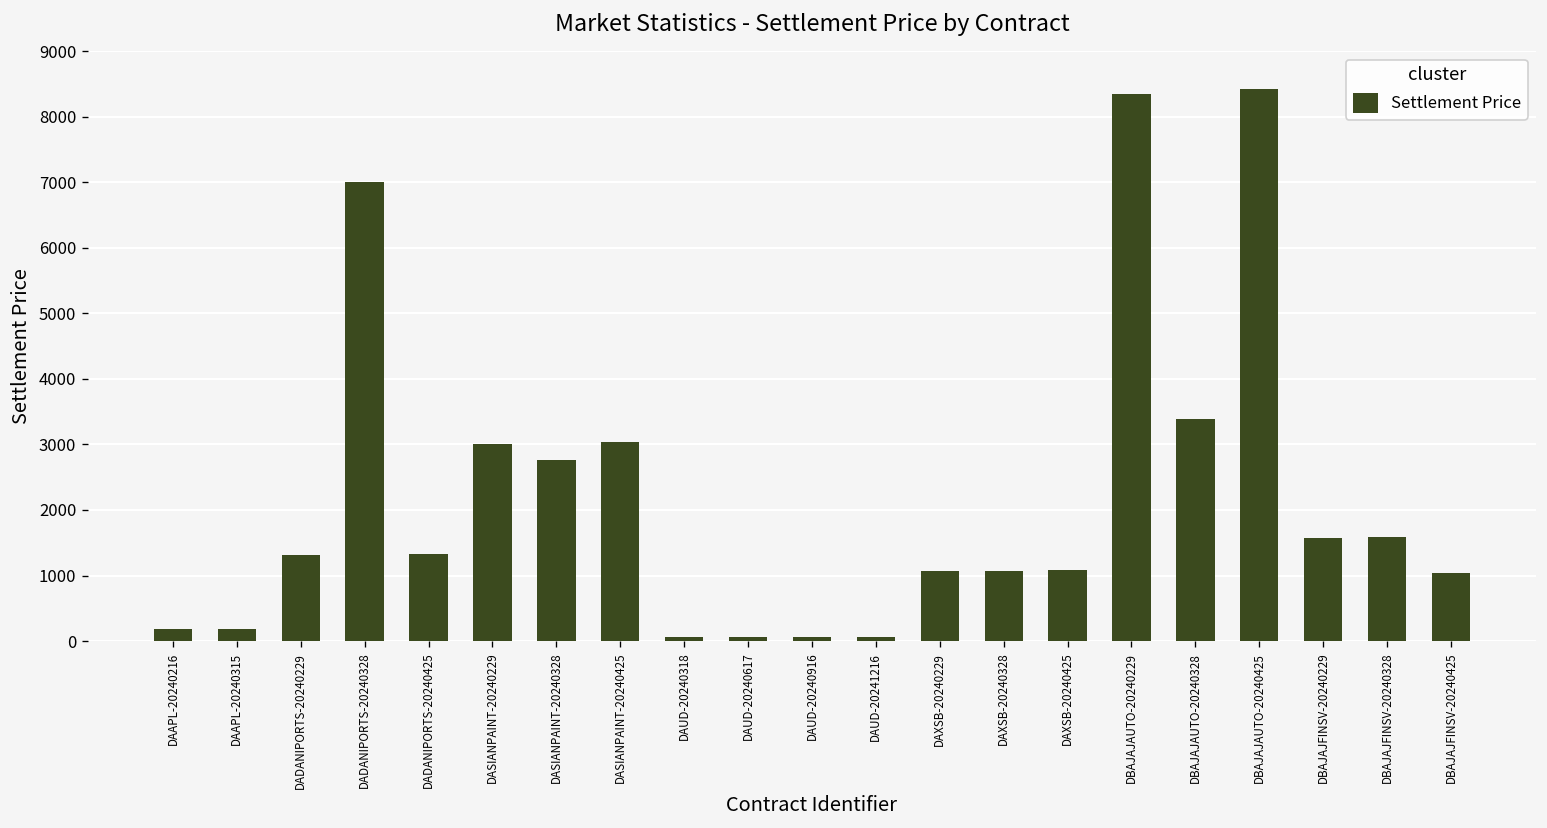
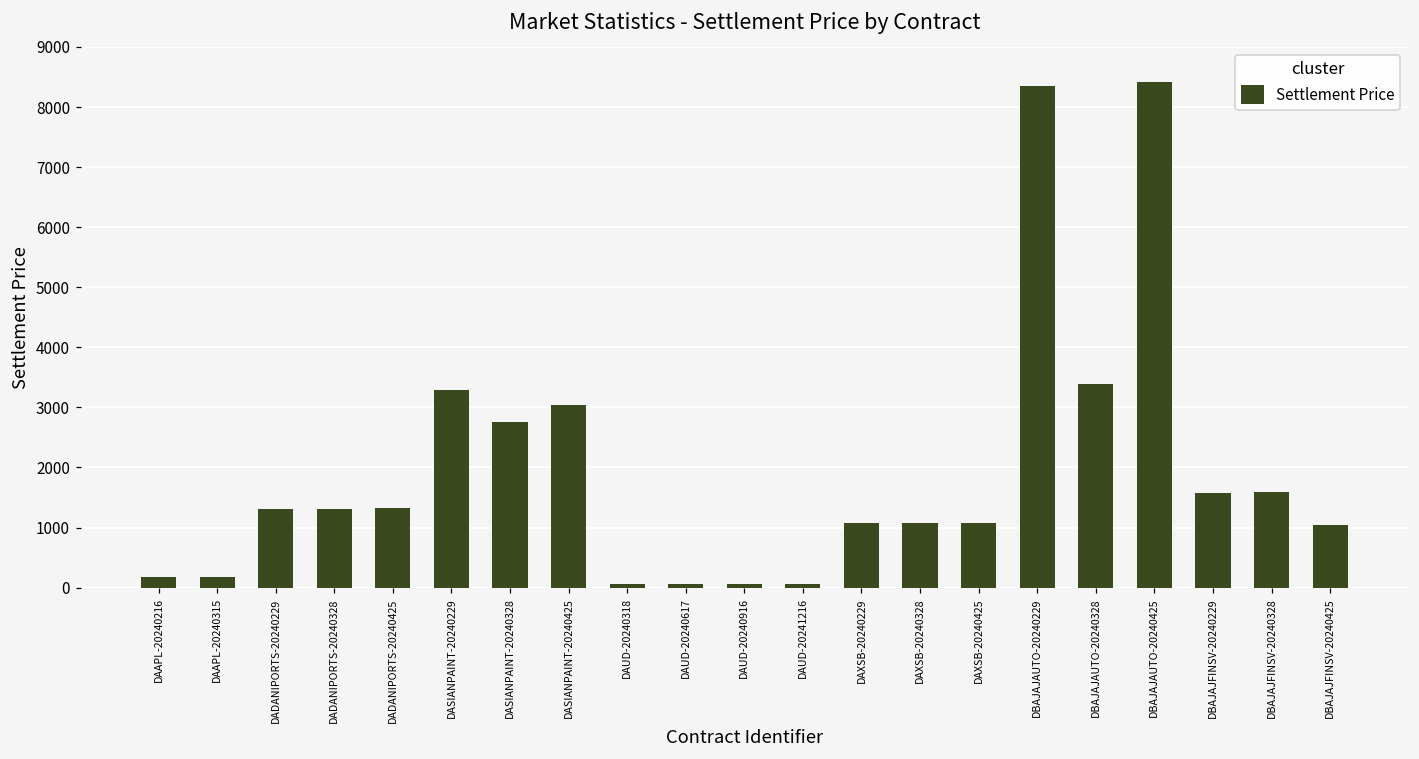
  {
    "DAAPL-20240216": 200,
    "DAAPL-20240315": 200,
    "DADANIPORTS-20240229": 1300,
-   "DADANIPORTS-20240328": 7000,
+   "DADANIPORTS-20240328": 1300,
    "DADANIPORTS-20240425": 1300,
-   "DASIANPAINT-20240229": 3000,
+   "DASIANPAINT-20240229": 3300,
    "DASIANPAINT-20240328": 2800,
    "DASIANPAINT-20240425": 3000,
    "DAUD-20240318": 100,
    "DAUD-20240617": 100,
    "DAUD-20240916": 100,
    "DAUD-20241216": 100,
    "DAXSB-20240229": 1100,
    "DAXSB-20240328": 1100,
    "DAXSB-20240425": 1100,
    "DBAJAJAUTO-20240229": 8300,
    "DBAJAJAUTO-20240328": 3400,
    "DBAJAJAUTO-20240425": 8400,
    "DBAJAJFINSV-20240229": 1600,
    "DBAJAJFINSV-20240328": 1600,
    "DBAJAJFINSV-20240425": 1000
  }
